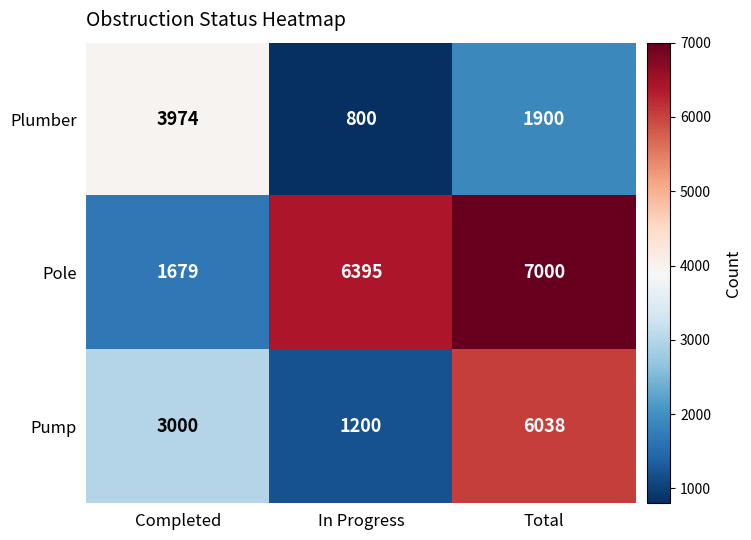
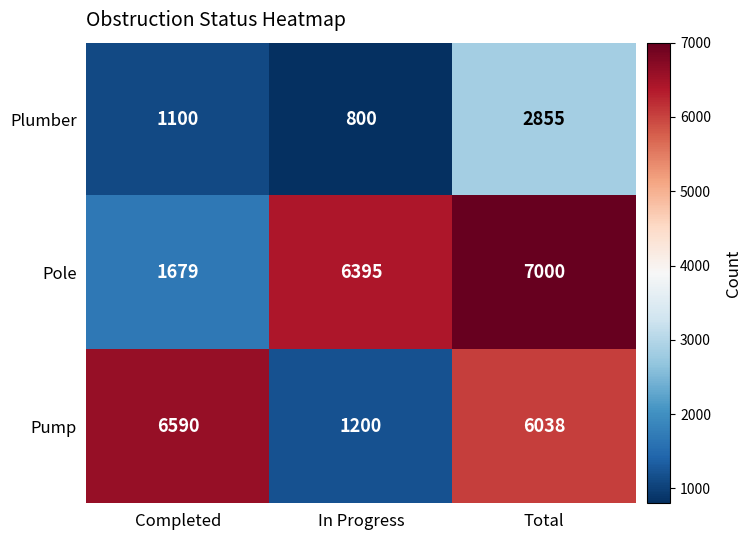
  {
    "Plumber": {
-     "Completed": 3974,
+     "Completed": 1100,
      "In Progress": 800,
-     "Total": 1900
+     "Total": 2855
    },
    "Pole": {
      "Completed": 1679,
      "In Progress": 6395,
      "Total": 7000
    },
    "Pump": {
-     "Completed": 3000,
+     "Completed": 6590,
      "In Progress": 1200,
      "Total": 6038
    }
  }
